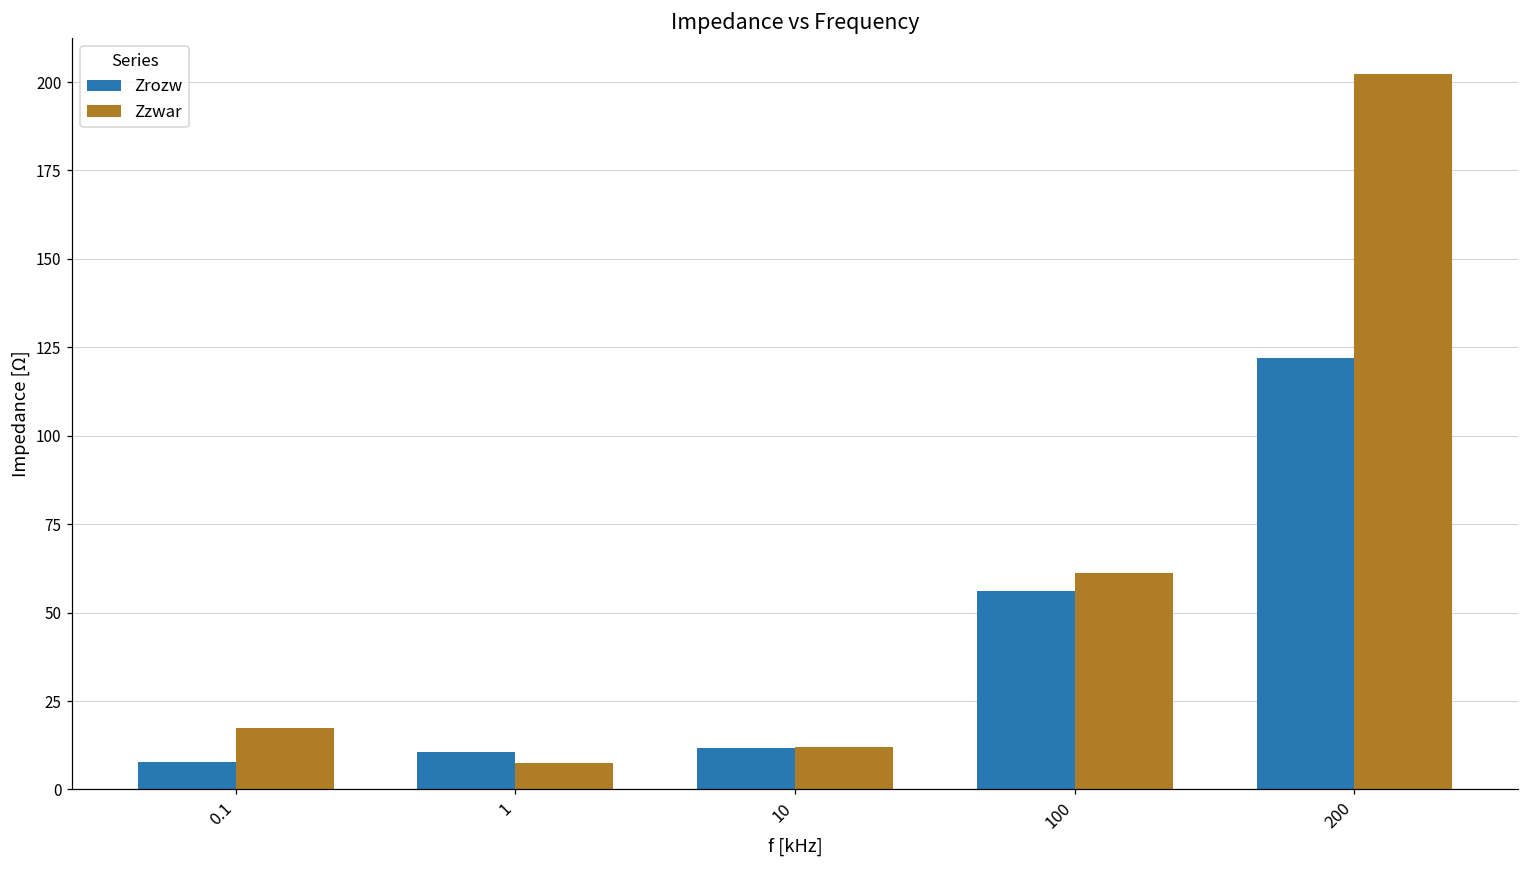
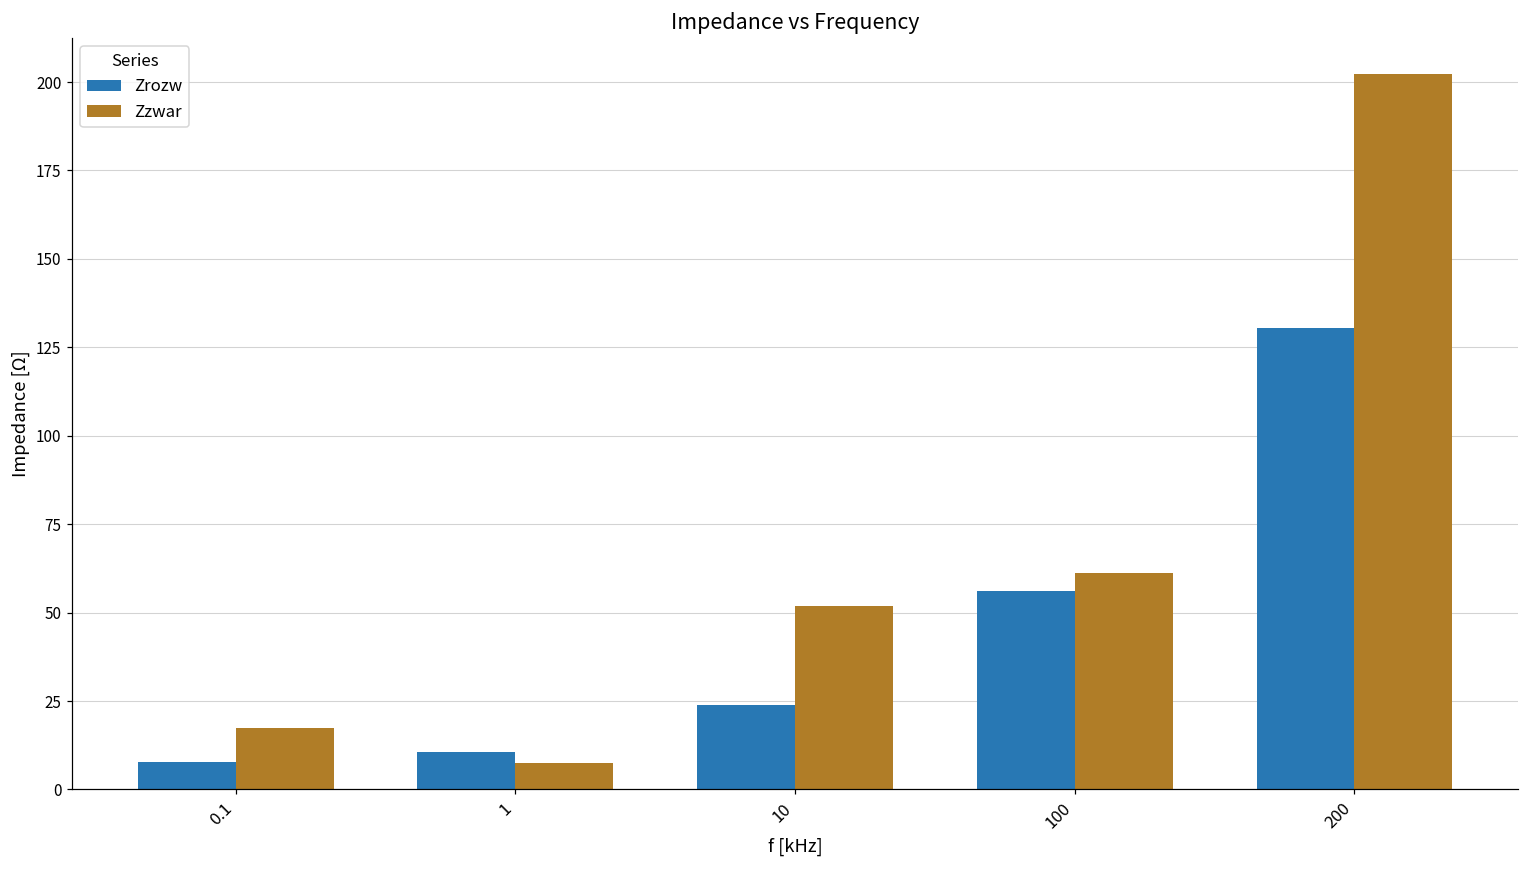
  {
    "Zrozw": {
      "0.1": 8,
      "1": 10,
-     "10": 12,
+     "10": 24,
      "100": 56,
-     "200": 122
+     "200": 131
    },
    "Zzwar": {
      "0.1": 17,
      "1": 8,
-     "10": 12,
+     "10": 52,
      "100": 61,
      "200": 202
    }
  }
